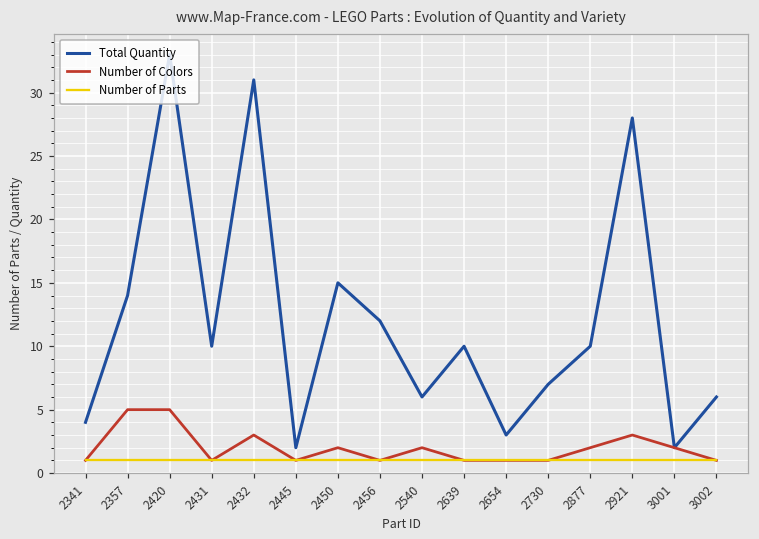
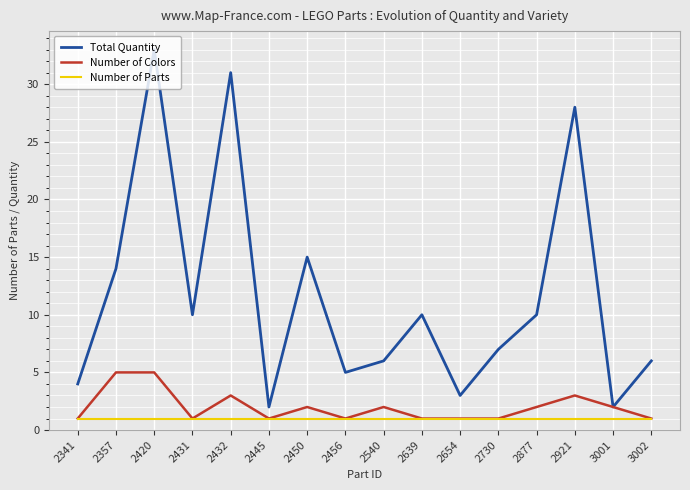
  {
    "Total Quantity": {
      "2341": 4,
      "2357": 14,
      "2431": 10,
      "2432": 31,
      "2445": 2,
      "2450": 15,
-     "2456": 12,
+     "2456": 5,
      "2540": 6,
      "2639": 10,
      "2654": 3,
      "2730": 7,
      "2877": 10,
      "2921": 28,
      "3002": 6
    },
    "Number of Colors": {
      "2357": 5,
      "2420": 5,
      "2432": 3,
      "2450": 2,
      "2540": 2,
      "2877": 2,
      "2921": 3
    },
    "Number of Parts": {
      "2357": 1,
      "2420": 1,
      "2432": 1,
      "2450": 1,
      "2540": 1,
      "2877": 1,
      "2921": 1,
      "3001": 1
    }
  }
